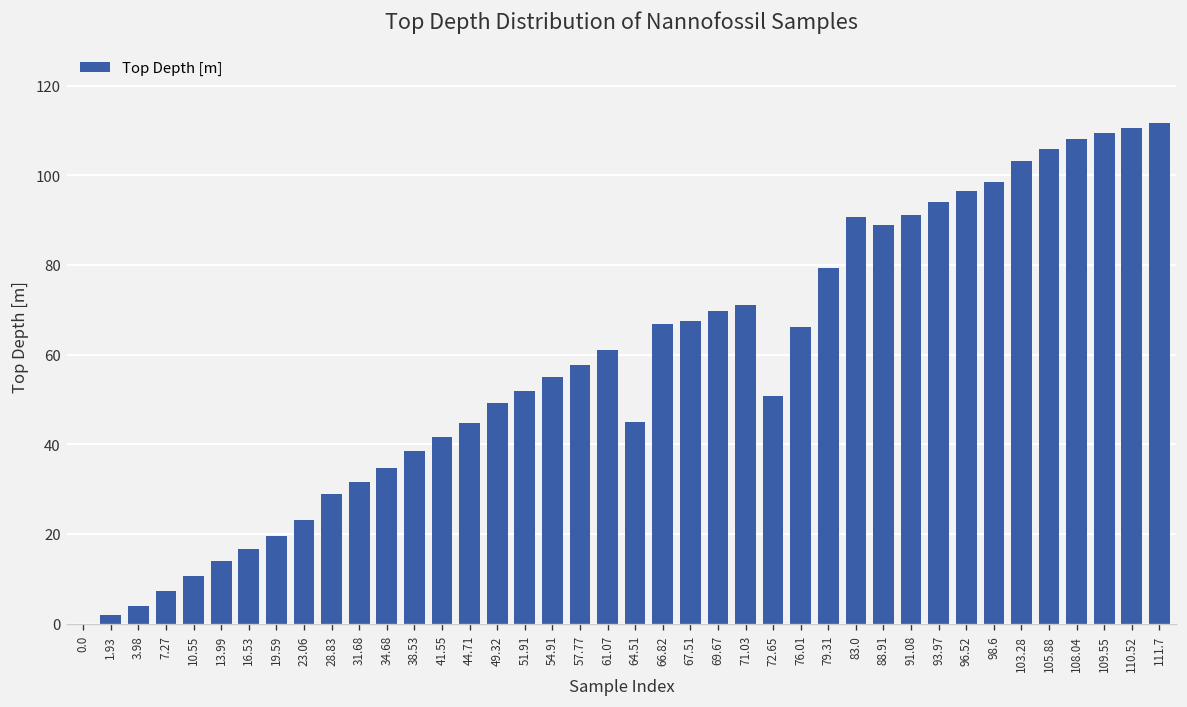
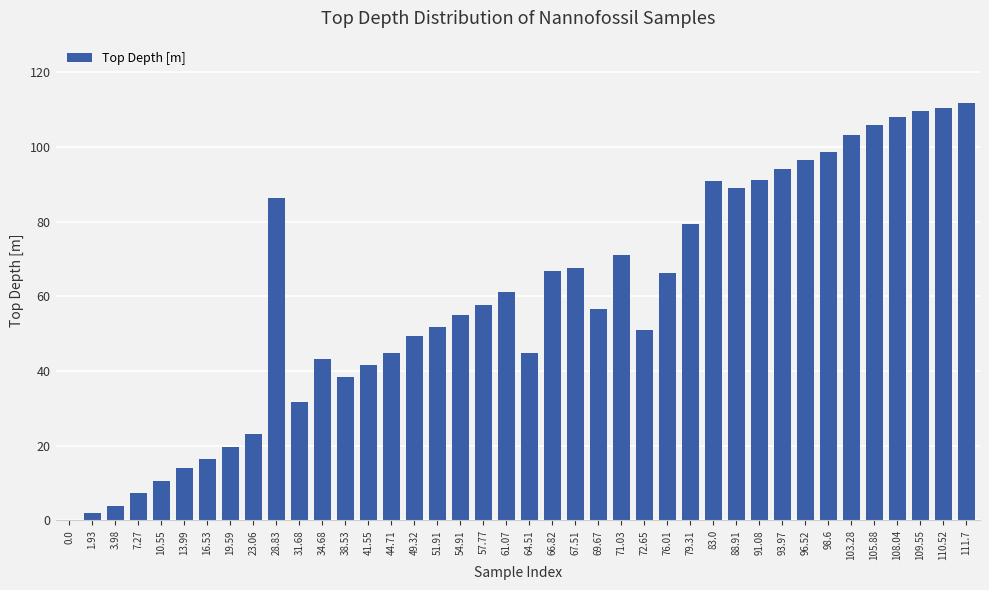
  {
    "0.0": 0,
    "1.93": 2,
    "3.98": 4,
    "7.27": 7,
    "10.55": 11,
    "13.99": 14,
    "16.53": 17,
    "19.59": 20,
    "23.06": 23,
-   "28.83": 29,
+   "28.83": 86,
    "31.68": 32,
-   "34.68": 35,
+   "34.68": 43,
    "38.53": 39,
    "41.55": 42,
    "44.71": 45,
    "49.32": 49,
    "51.91": 52,
    "54.91": 55,
    "57.77": 58,
    "61.07": 61,
    "64.51": 45,
    "66.82": 67,
    "67.51": 68,
-   "69.67": 70,
+   "69.67": 57,
    "71.03": 71,
    "72.65": 51,
    "76.01": 66,
    "79.31": 79,
    "83.0": 91,
    "88.91": 89,
    "91.08": 91,
    "93.97": 94,
    "96.52": 97,
    "98.6": 99,
    "103.28": 103,
    "105.88": 106,
    "108.04": 108,
    "109.55": 110,
    "110.52": 111,
    "111.7": 112
  }
